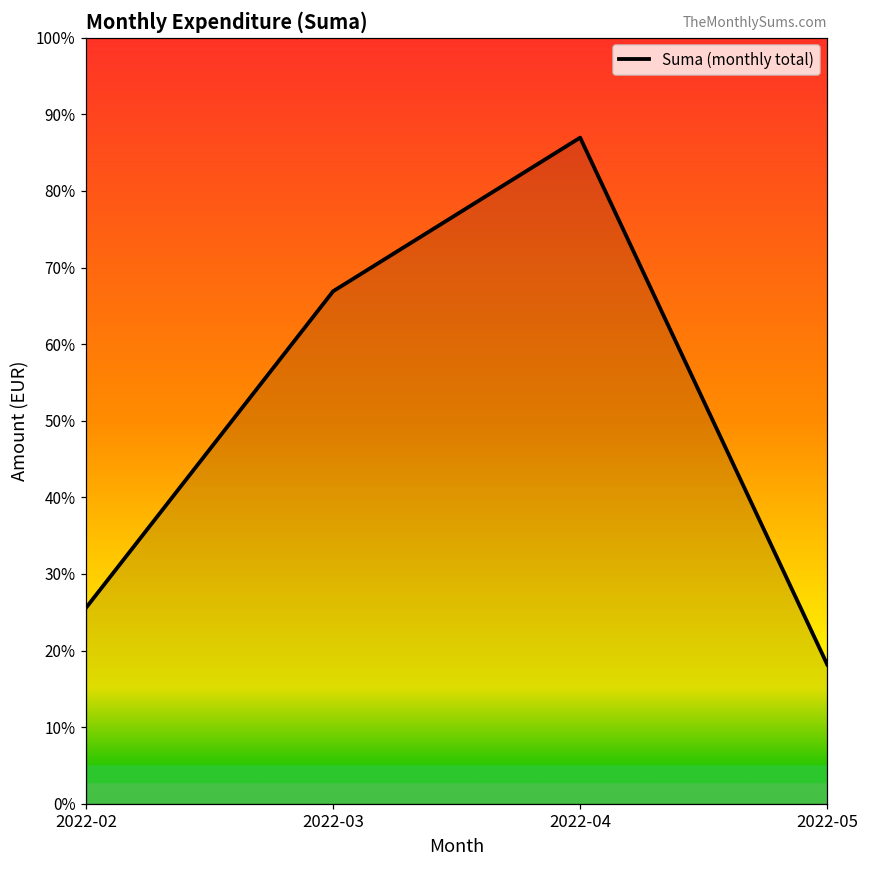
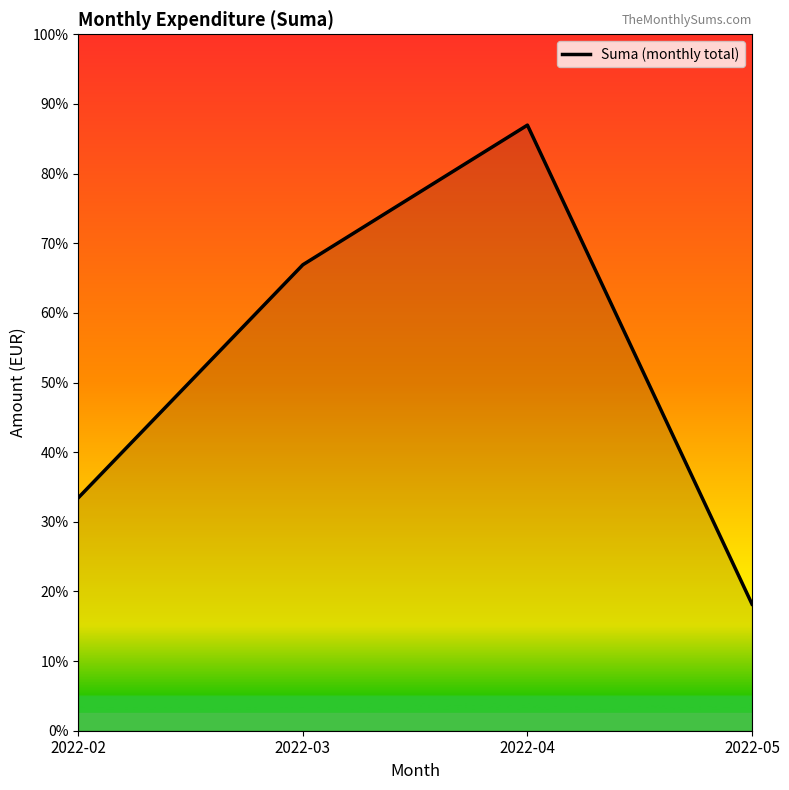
  {
-   "2022-02": "26%",
+   "2022-02": "33%",
    "2022-03": "67%",
    "2022-04": "87%",
    "2022-05": "18%"
  }
